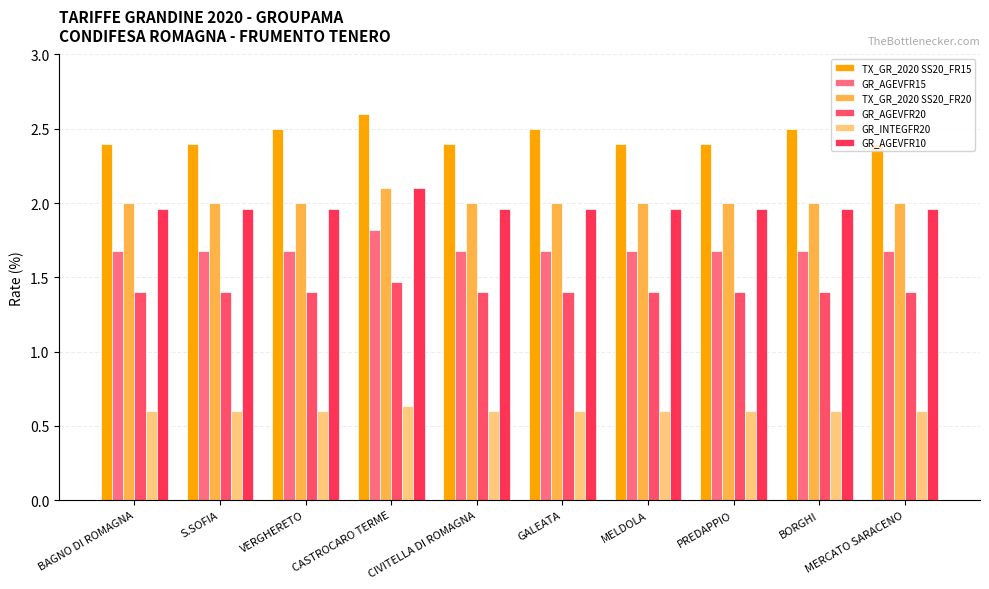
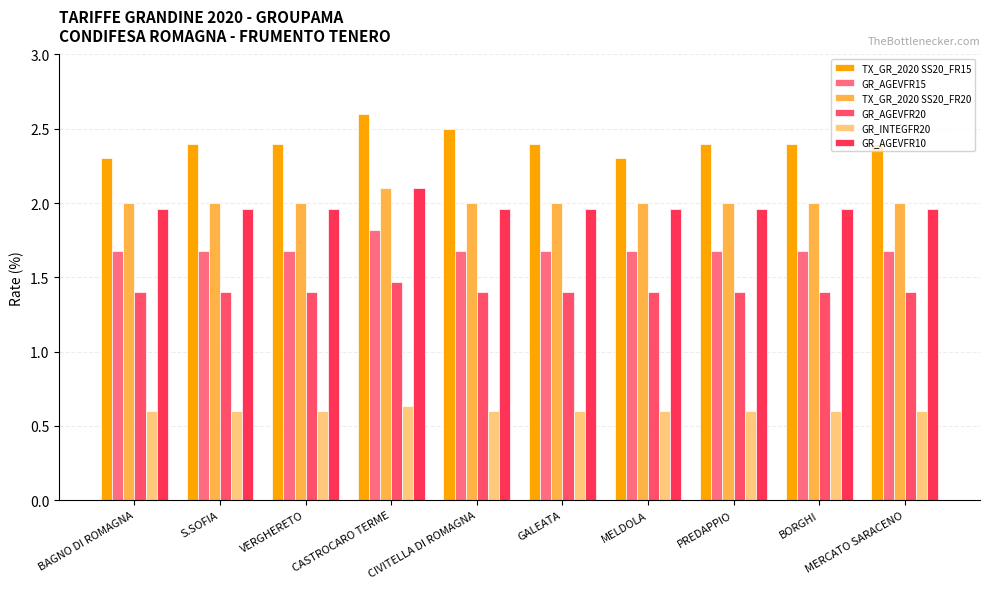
  {
    "TX_GR_2020 SS20_FR15": {
-     "BAGNO DI ROMAGNA": 2.4,
+     "BAGNO DI ROMAGNA": 2.3,
      "S.SOFIA": 2.4,
-     "VERGHERETO": 2.5,
+     "VERGHERETO": 2.4,
      "CASTROCARO TERME": 2.6,
-     "CIVITELLA DI ROMAGNA": 2.4,
-     "GALEATA": 2.5,
-     "MELDOLA": 2.4,
+     "CIVITELLA DI ROMAGNA": 2.5,
+     "GALEATA": 2.4,
+     "MELDOLA": 2.3,
      "PREDAPPIO": 2.4,
-     "BORGHI": 2.5
+     "BORGHI": 2.4
    }
  }
